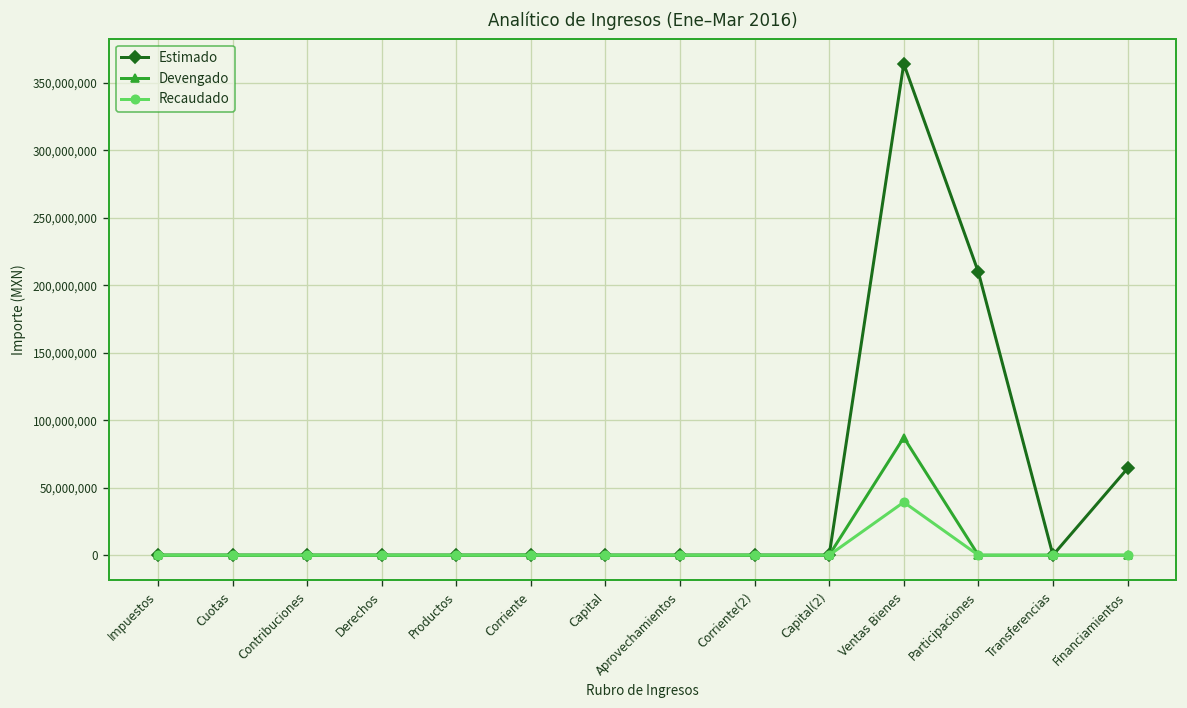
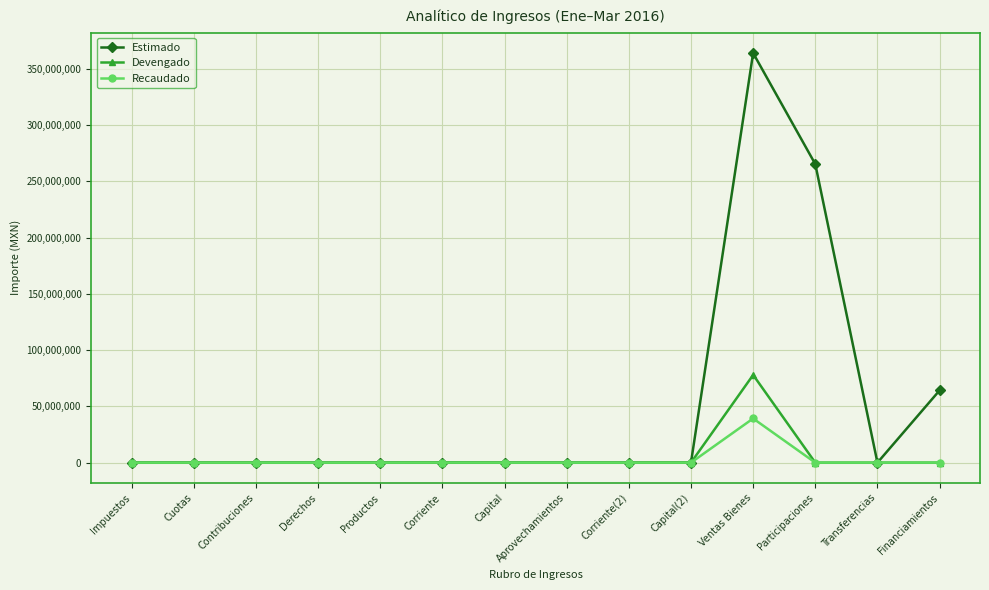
  {
    "Estimado": {
      "Ventas Bienes": "364,000,000",
-     "Participaciones": "210,000,000",
+     "Participaciones": "265,000,000",
      "Financiamientos": "64,000,000"
    },
    "Devengado": {
-     "Ventas Bienes": "87,000,000"
+     "Ventas Bienes": "78,000,000"
    },
    "Recaudado": {
      "Ventas Bienes": "39,000,000"
    }
  }
